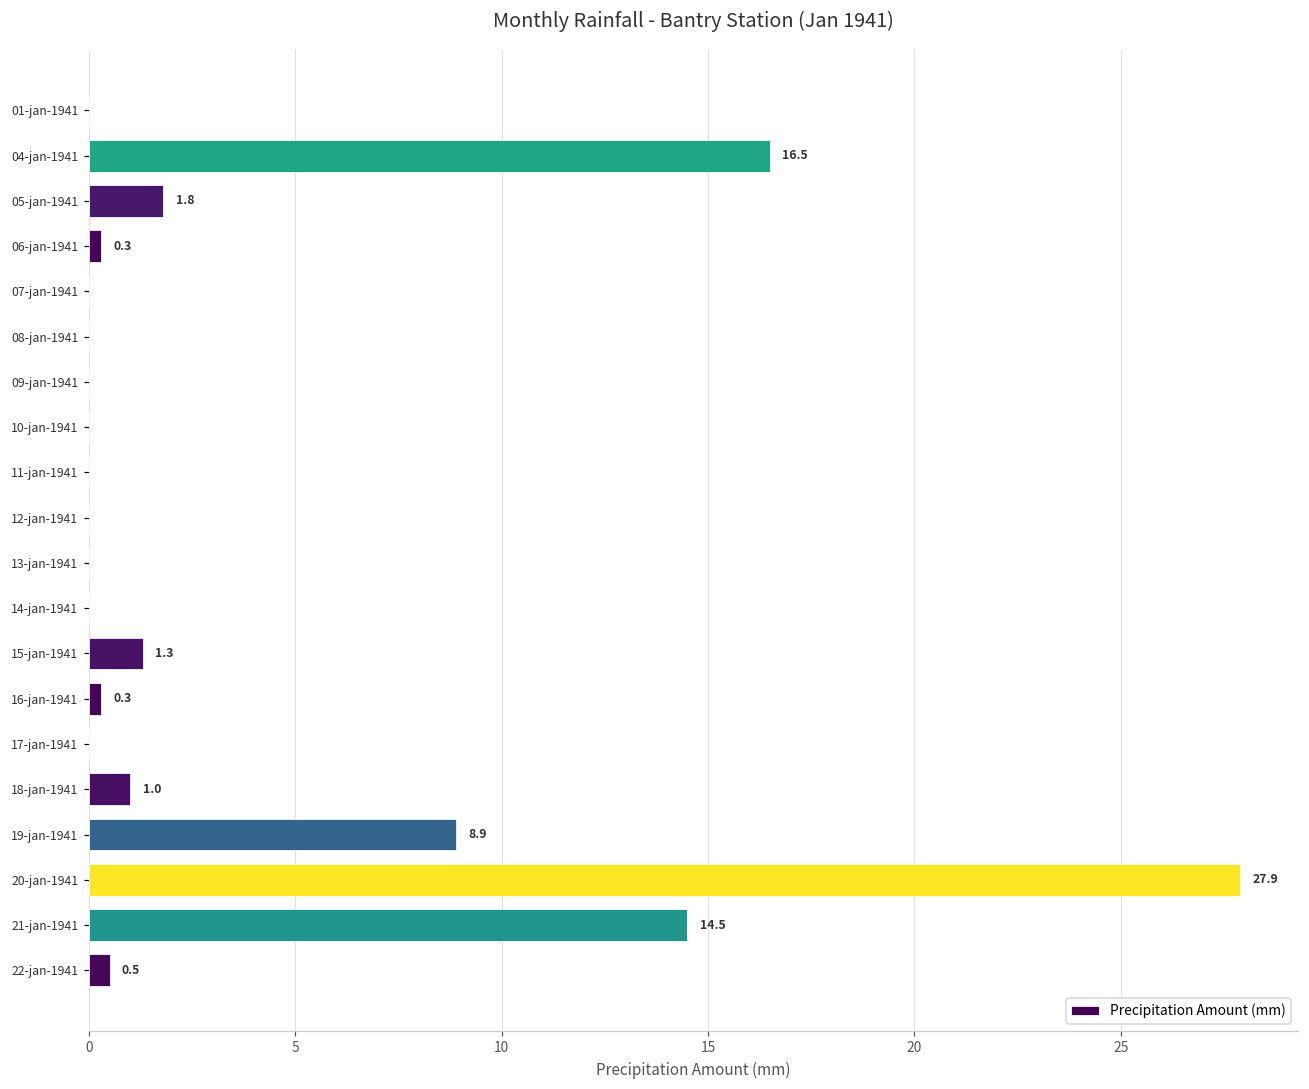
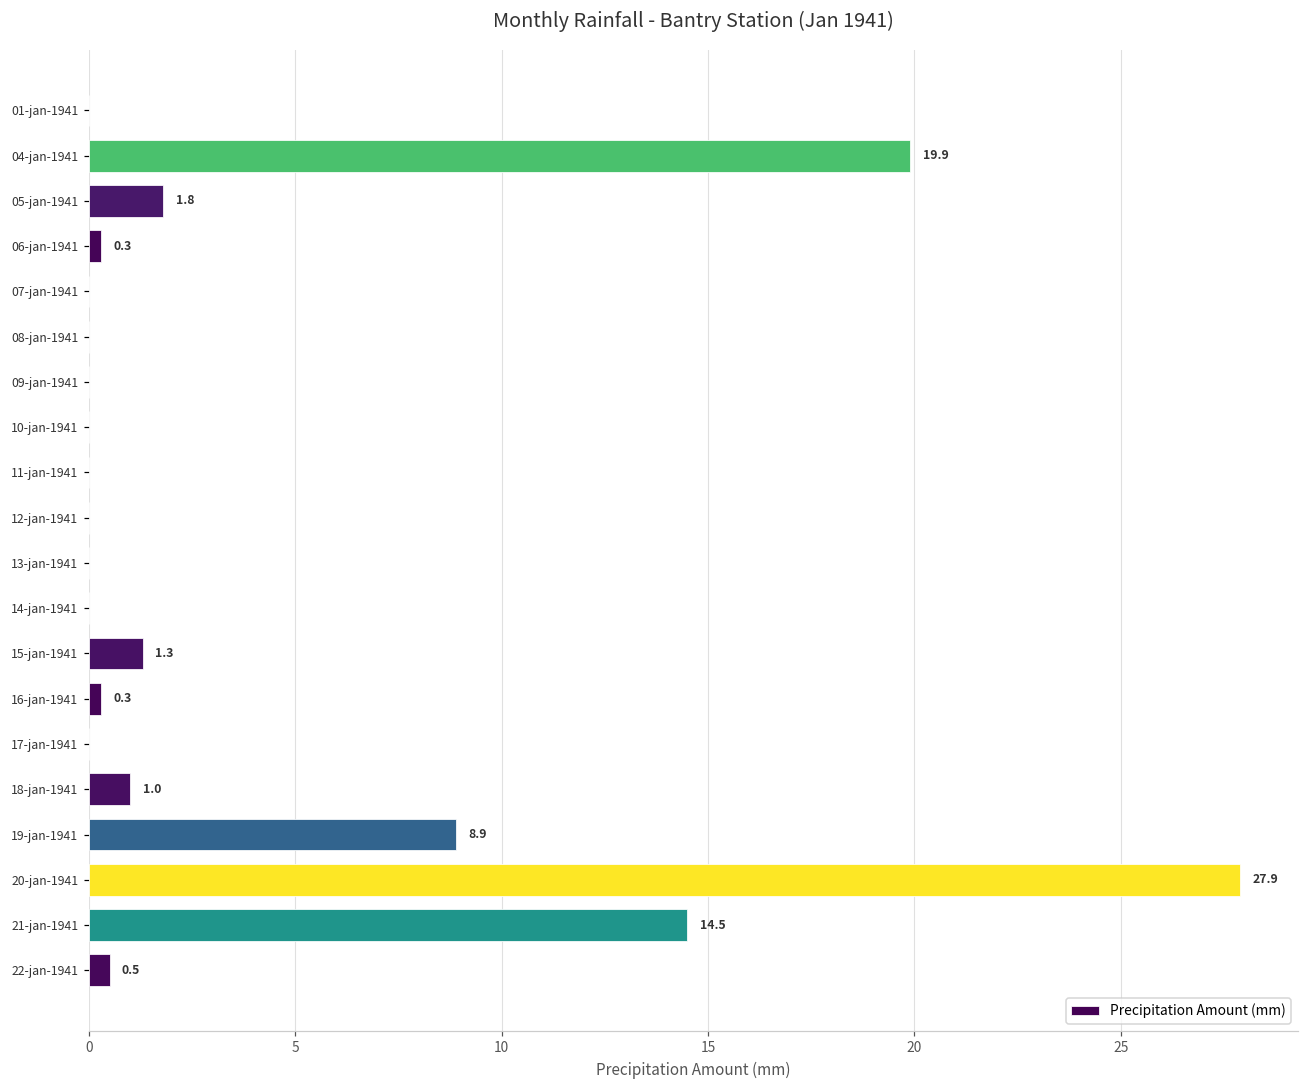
  {
-   "04-jan-1941": 16.5,
+   "04-jan-1941": 19.9,
    "05-jan-1941": 1.8,
    "06-jan-1941": 0.3,
    "15-jan-1941": 1.3,
    "16-jan-1941": 0.3,
    "18-jan-1941": 1.0,
    "19-jan-1941": 8.9,
    "20-jan-1941": 27.9,
    "21-jan-1941": 14.5,
    "22-jan-1941": 0.5
  }
